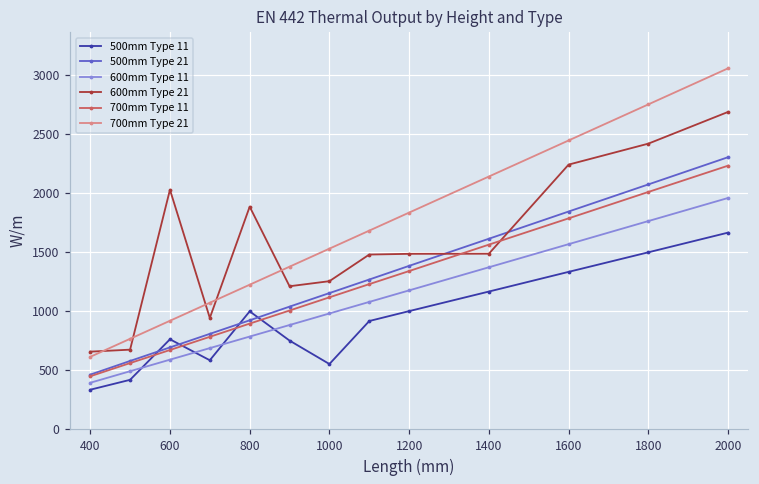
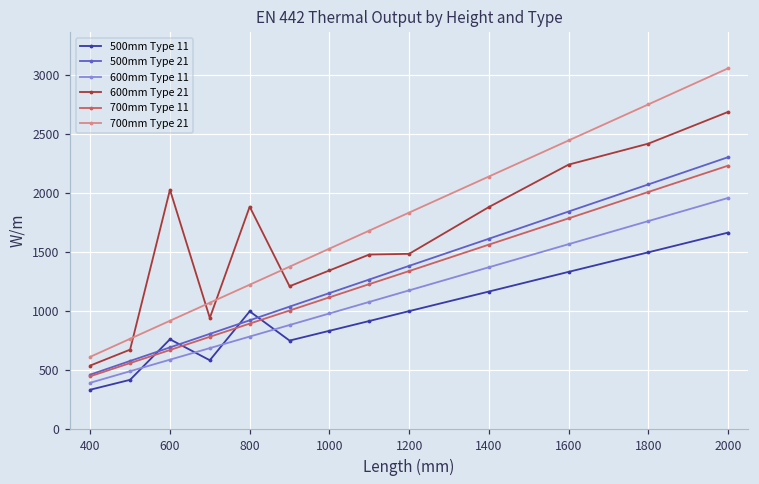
  {
    "500mm Type 11": {
      "400": 330,
      "600": 760,
      "800": 1000,
-     "1000": 550,
+     "1000": 830,
      "1200": 1000,
      "1400": 1170,
      "1600": 1330,
      "1800": 1500,
      "2000": 1670
    },
    "600mm Type 21": {
-     "400": 660,
+     "400": 540,
      "600": 2030,
      "800": 1890,
-     "1000": 1250,
+     "1000": 1350,
      "1200": 1490,
-     "1400": 1490,
+     "1400": 1880,
      "1600": 2240,
      "1800": 2420,
      "2000": 2690
    }
  }
